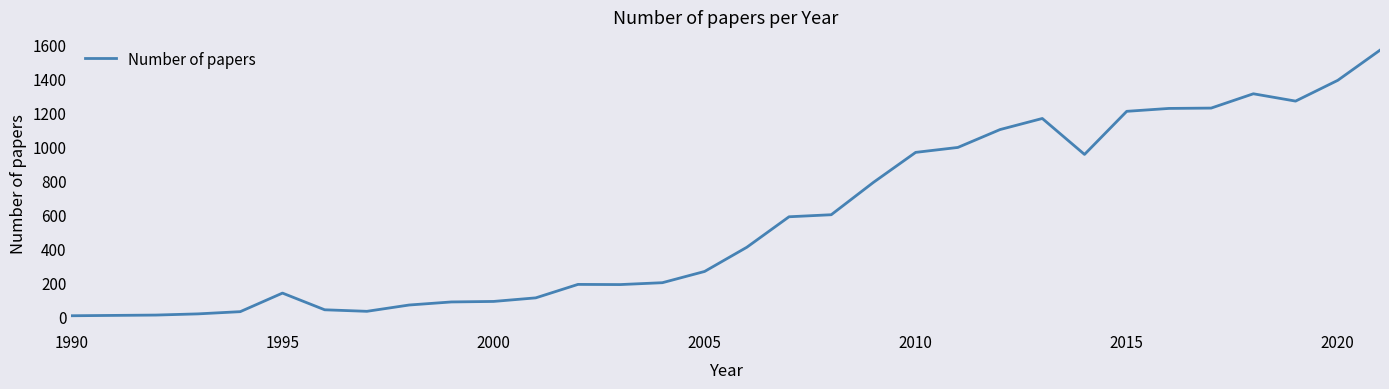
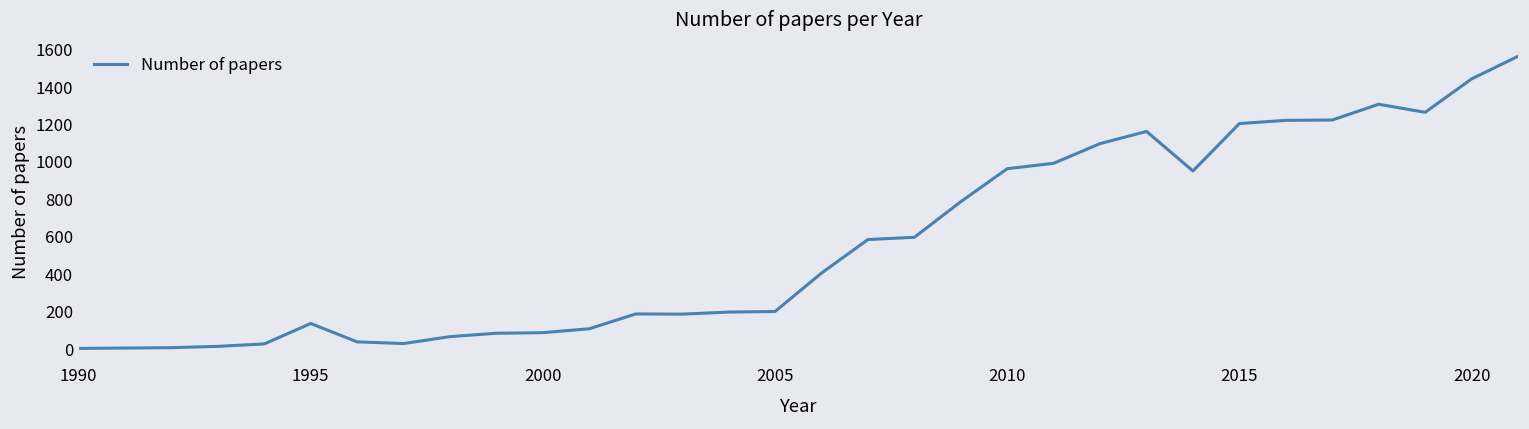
  {
    "1990": 10,
    "1995": 140,
    "2000": 90,
-   "2005": 270,
+   "2005": 200,
    "2010": 960,
    "2015": 1210,
-   "2020": 1390
+   "2020": 1440
  }
